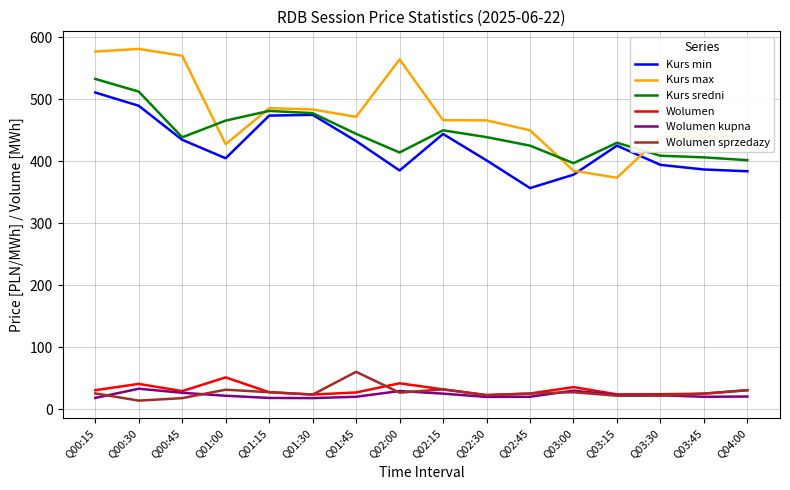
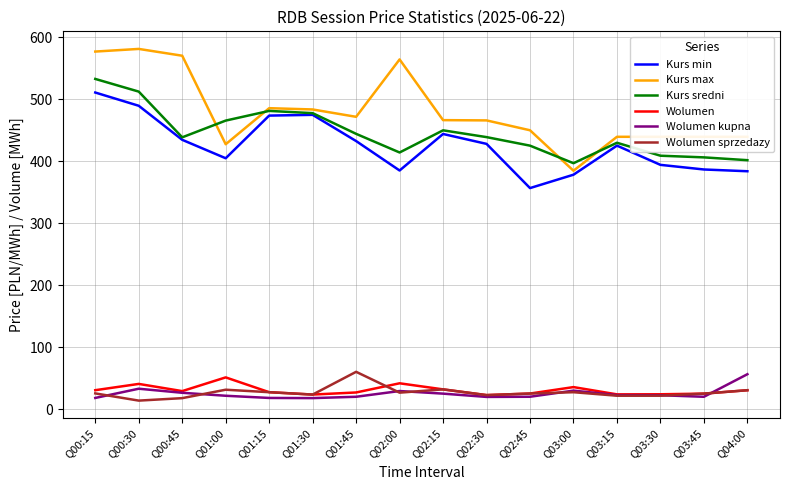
  {
    "Kurs min": {
      "Q00:15": 510,
      "Q00:30": 490,
      "Q01:00": 400,
      "Q01:15": 470,
      "Q01:45": 430,
      "Q02:00": 380,
      "Q02:15": 440,
-     "Q02:30": 400,
+     "Q02:30": 430,
      "Q02:45": 360,
      "Q03:00": 380,
      "Q03:15": 420,
      "Q03:30": 390,
      "Q03:45": 390,
      "Q04:00": 380
    },
    "Kurs max": {
      "Q00:15": 580,
      "Q00:30": 580,
      "Q00:45": 570,
      "Q01:00": 430,
      "Q01:15": 490,
      "Q01:30": 480,
      "Q01:45": 470,
      "Q02:00": 560,
      "Q02:15": 470,
      "Q02:30": 470,
      "Q02:45": 450,
      "Q03:00": 380,
-     "Q03:15": 370
+     "Q03:15": 440
    },
    "Kurs sredni": {
      "Q00:15": 530,
      "Q00:30": 510,
      "Q01:00": 470,
      "Q01:15": 480,
      "Q01:45": 440,
      "Q02:00": 410,
      "Q02:15": 450,
      "Q02:30": 440,
      "Q02:45": 420,
      "Q03:00": 400,
      "Q03:15": 430,
      "Q03:30": 410,
      "Q03:45": 410,
      "Q04:00": 400
    },
    "Wolumen": {
      "Q00:15": 30,
      "Q00:30": 40,
      "Q01:00": 50,
      "Q01:45": 30,
      "Q02:00": 40,
      "Q03:00": 40
    },
    "Wolumen kupna": {
      "Q00:15": 20,
      "Q00:30": 30,
      "Q01:00": 20,
      "Q01:15": 20,
      "Q01:30": 20,
      "Q01:45": 20,
      "Q02:15": 20,
      "Q02:45": 20,
      "Q03:45": 20,
-     "Q04:00": 20
+     "Q04:00": 60
    },
    "Wolumen sprzedazy": {
      "Q00:15": 30,
      "Q00:30": 10,
      "Q00:45": 20,
      "Q01:00": 30,
      "Q01:45": 60
    }
  }
